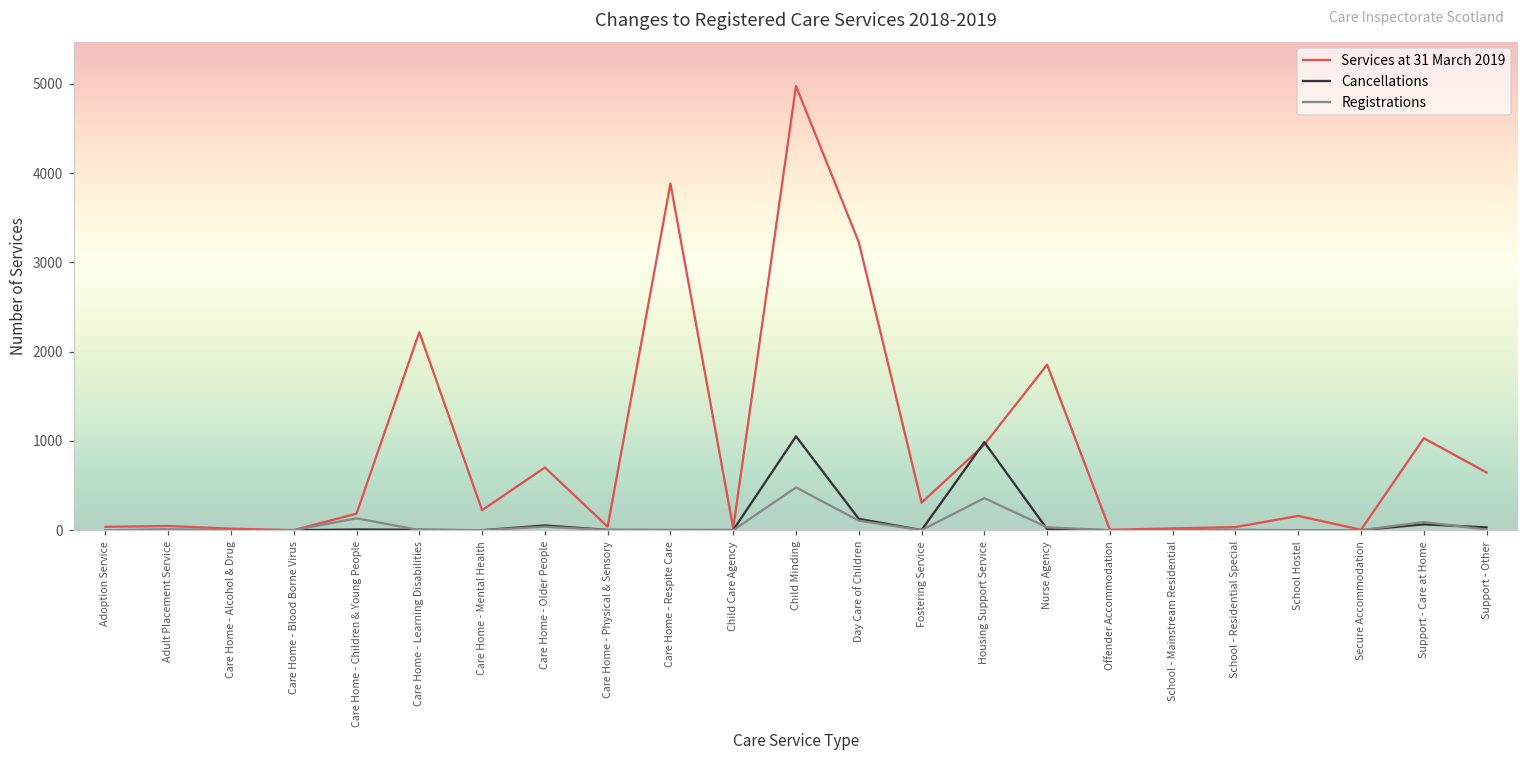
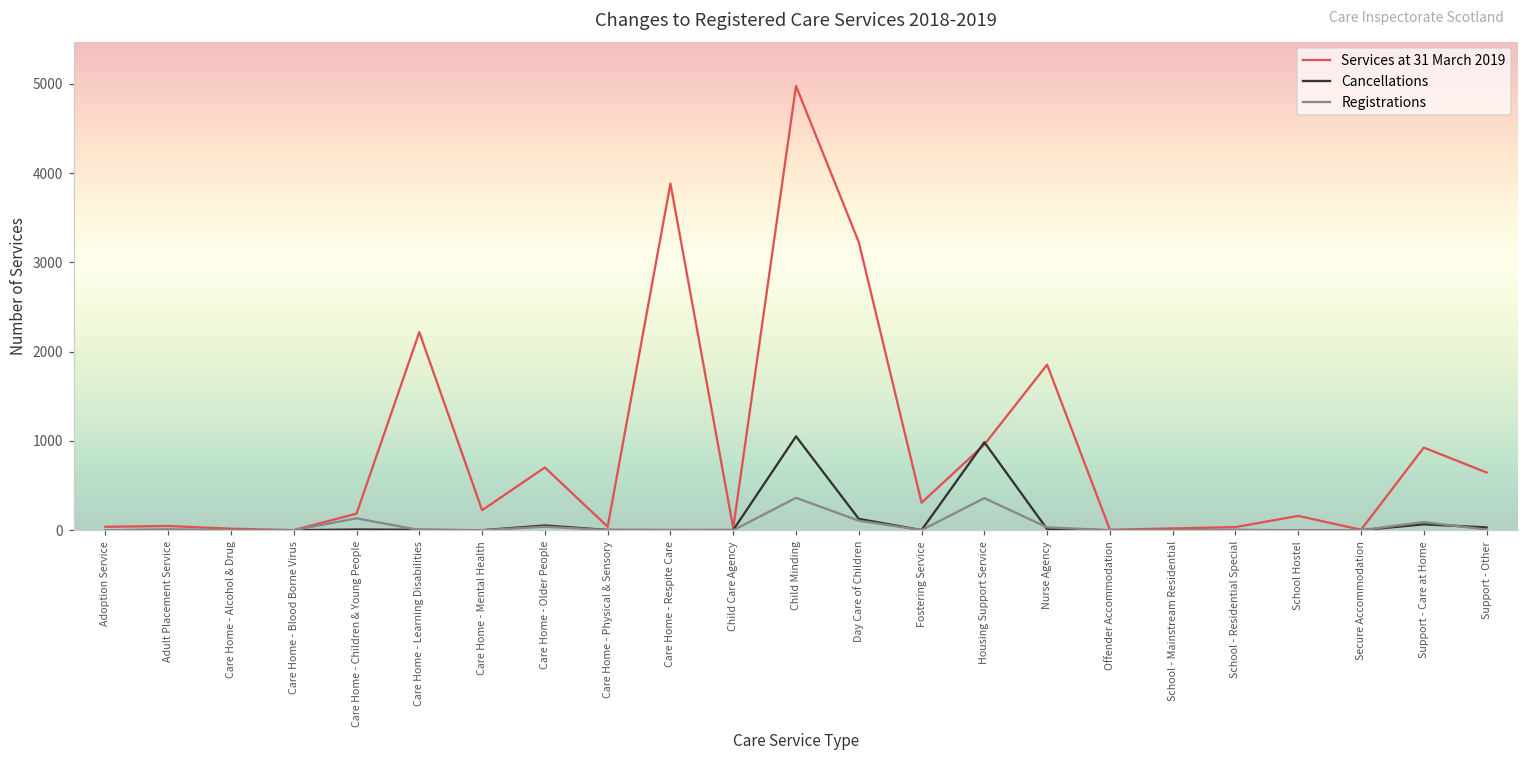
  {
    "Services at 31 March 2019": {
      "Adoption Service": 0,
      "Adult Placement Service": 0,
      "Care Home - Children & Young People": 200,
      "Care Home - Learning Disabilities": 2200,
      "Care Home - Mental Health": 200,
      "Care Home - Older People": 700,
      "Care Home - Physical & Sensory": 0,
      "Care Home - Respite Care": 3900,
      "Child Minding": 5000,
      "Day Care of Children": 3200,
      "Fostering Service": 300,
      "Nurse Agency": 1900,
      "School - Residential Special": 0,
      "School Hostel": 200,
-     "Support - Care at Home": 1000,
+     "Support - Care at Home": 900,
      "Support - Other": 600
    },
    "Cancellations": {
      "Care Home - Children & Young People": 0,
      "Child Minding": 1100
    },
    "Registrations": {
      "Care Home - Children & Young People": 100,
-     "Child Minding": 500,
+     "Child Minding": 400,
      "Housing Support Service": 400
    }
  }
